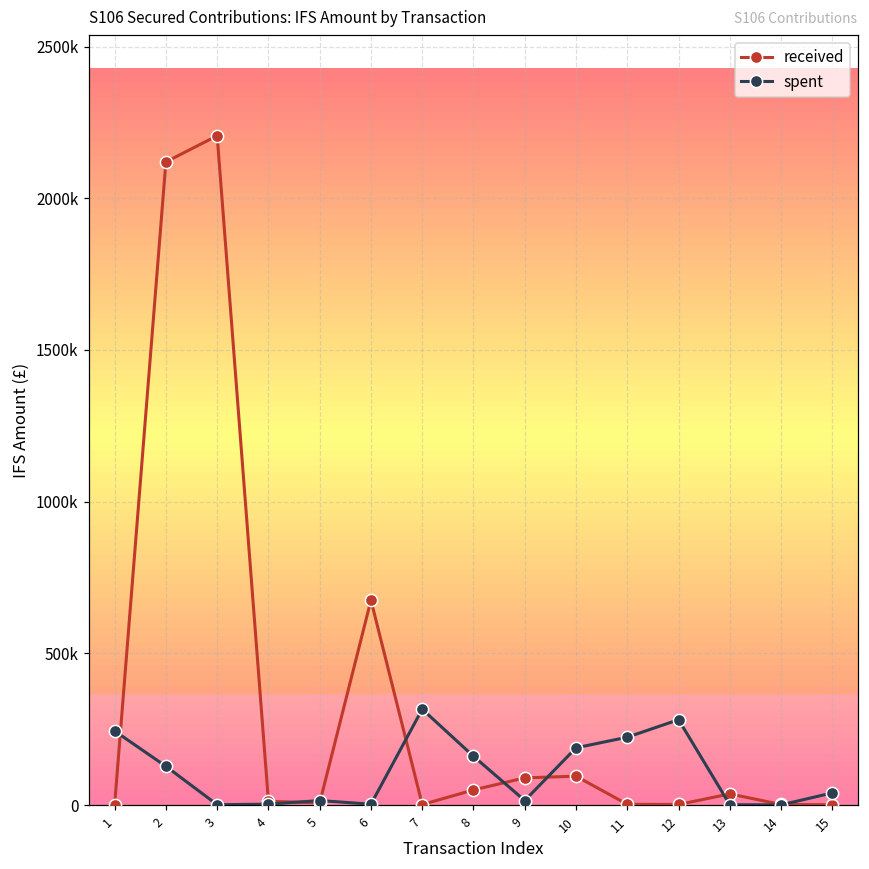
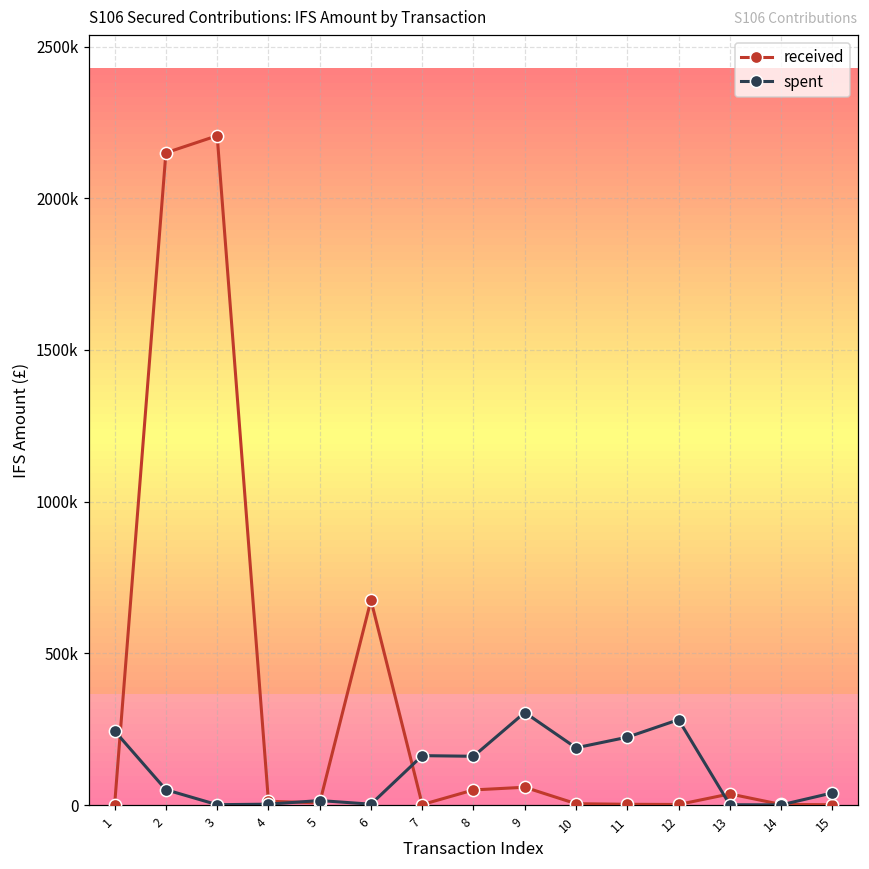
  {
    "received": {
      "1": 0,
-     "2": 2120000,
+     "2": 2150000,
      "3": 2210000,
      "4": 10000,
      "6": 680000,
      "7": 0,
      "8": 50000,
-     "9": 90000,
-     "10": 100000,
+     "9": 60000,
+     "10": 0,
      "11": 0,
      "12": 0,
      "13": 40000,
      "15": 0
    },
    "spent": {
      "1": 240000,
-     "2": 130000,
+     "2": 50000,
      "3": 0,
      "4": 0,
      "6": 0,
-     "7": 320000,
+     "7": 160000,
      "8": 160000,
-     "9": 20000,
+     "9": 310000,
      "10": 190000,
      "11": 220000,
      "12": 280000,
      "13": 0,
      "15": 40000
    }
  }
